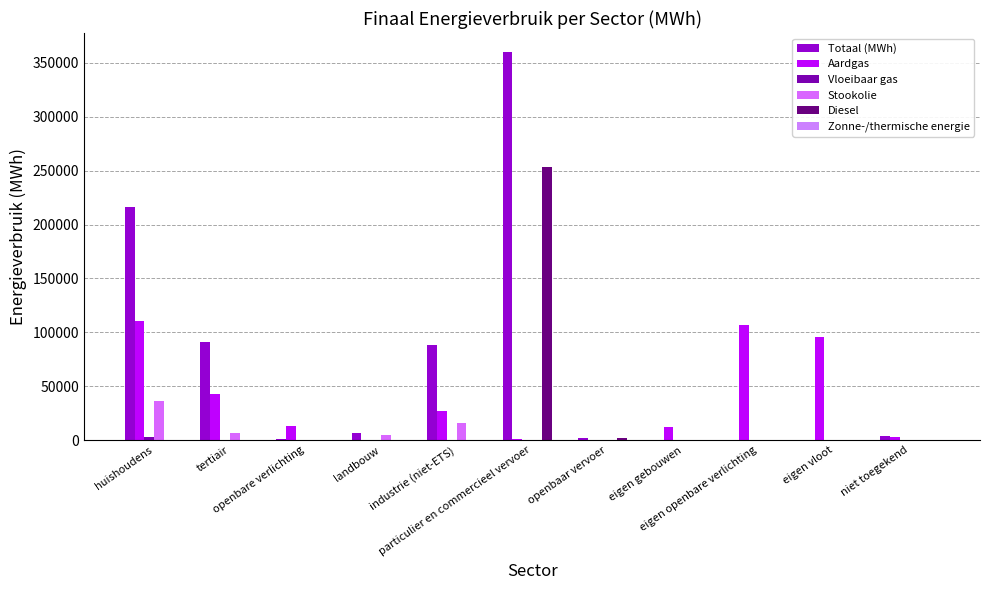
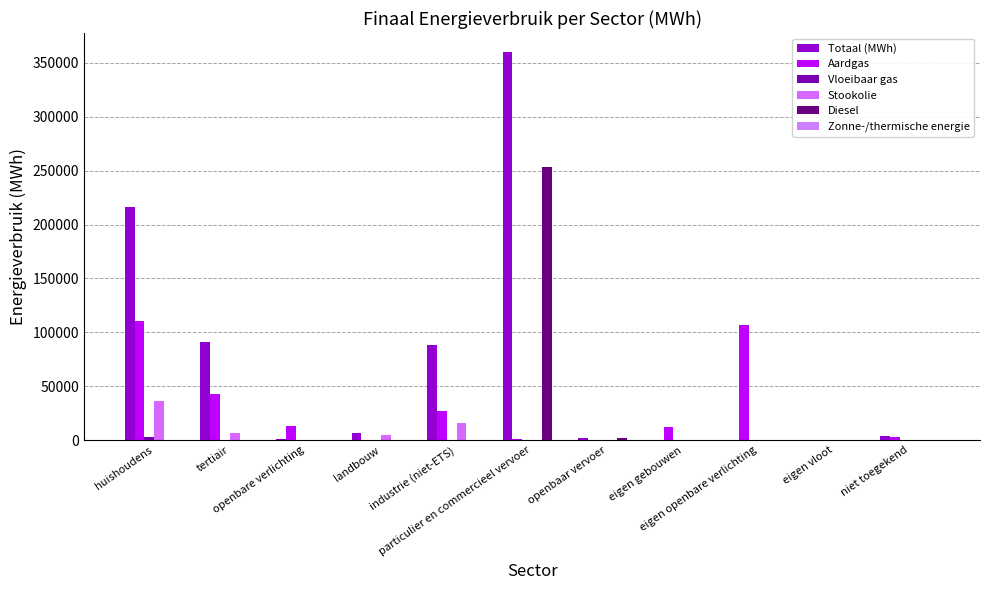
  {
    "Aardgas": {
      "huishoudens": 111000,
      "tertiair": 43000,
      "openbare verlichting": 13000,
      "industrie (niet-ETS)": 27000,
      "openbaar vervoer": 0,
      "eigen gebouwen": 13000,
      "eigen openbare verlichting": 107000,
-     "eigen vloot": 95000,
+     "eigen vloot": 0,
      "niet toegekend": 3000
    }
  }
